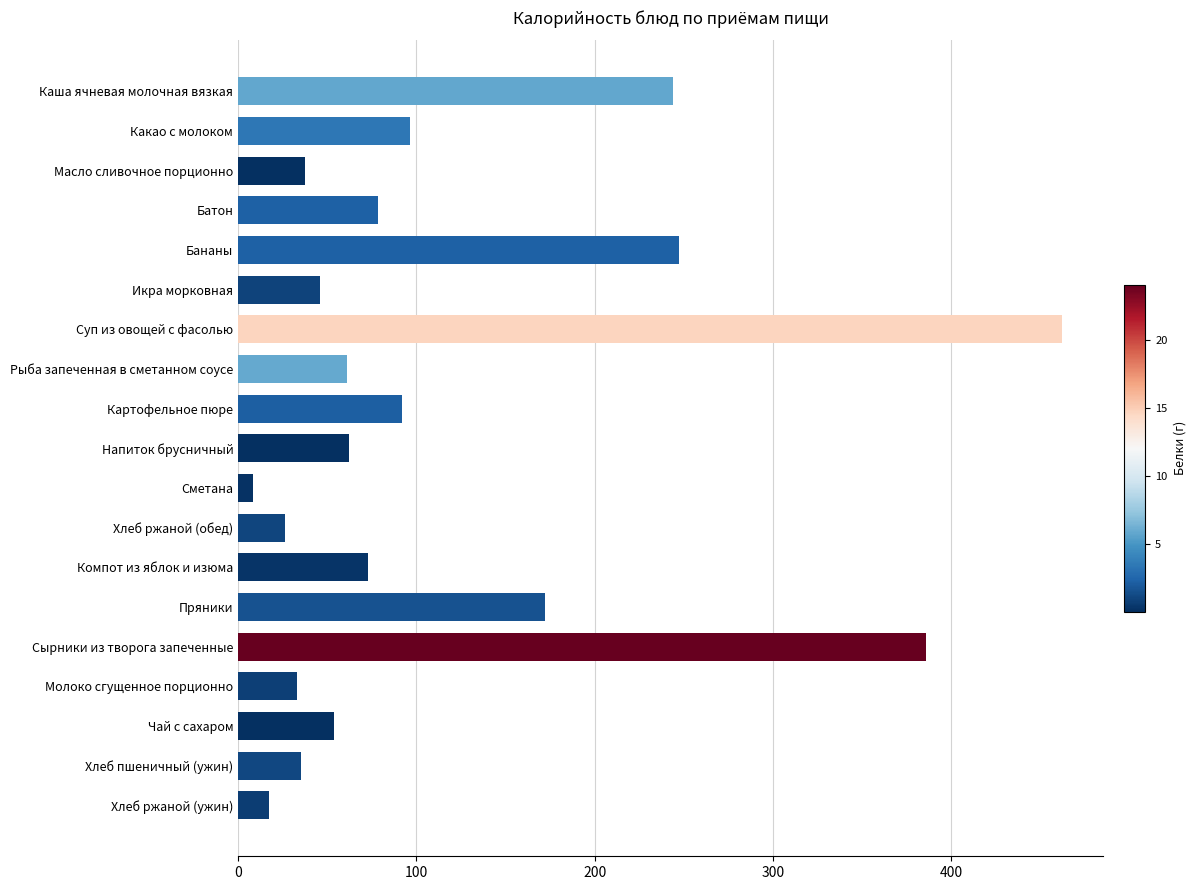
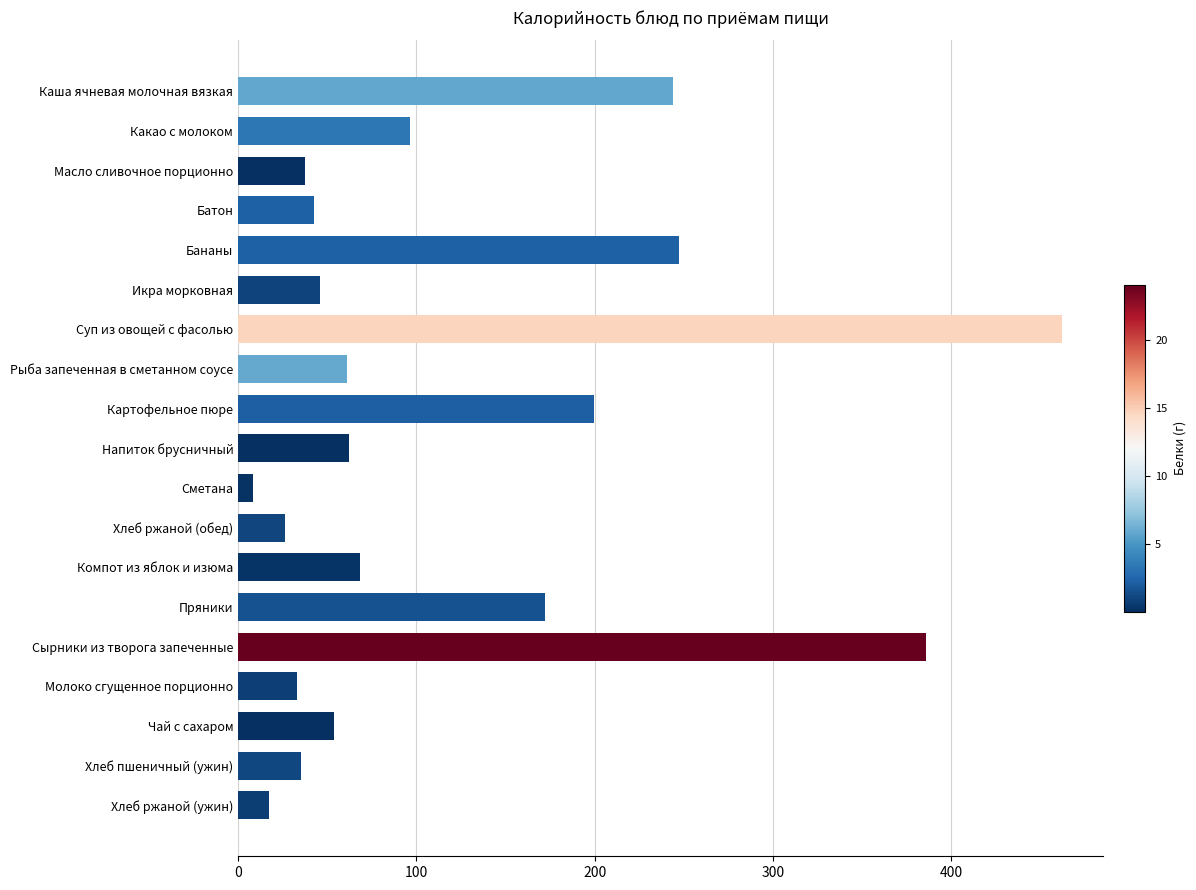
  {
    "Каша ячневая молочная вязкая": 244,
    "Какао с молоком": 96,
    "Масло сливочное порционно": 37,
-   "Батон": 79,
+   "Батон": 43,
    "Бананы": 247,
    "Икра морковная": 46,
    "Суп из овощей с фасолью": 462,
    "Рыба запеченная в сметанном соусе": 61,
-   "Картофельное пюре": 92,
+   "Картофельное пюре": 200,
    "Напиток брусничный": 62,
    "Сметана": 8,
    "Хлеб ржаной (обед)": 26,
-   "Компот из яблок и изюма": 73,
+   "Компот из яблок и изюма": 68,
    "Пряники": 172,
    "Сырники из творога запеченные": 386,
    "Молоко сгущенное порционно": 33,
    "Чай с сахаром": 54,
    "Хлеб пшеничный (ужин)": 35,
    "Хлеб ржаной (ужин)": 17
  }
